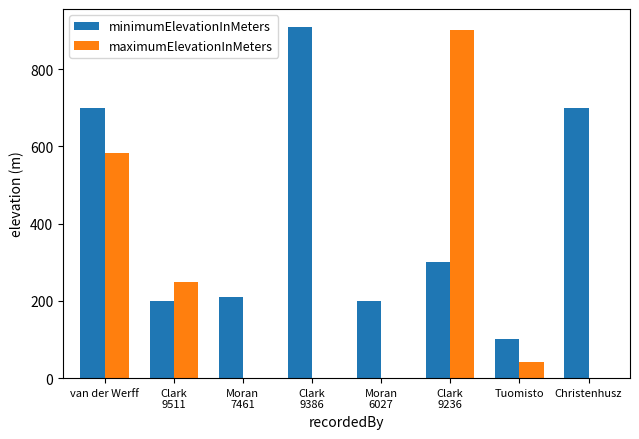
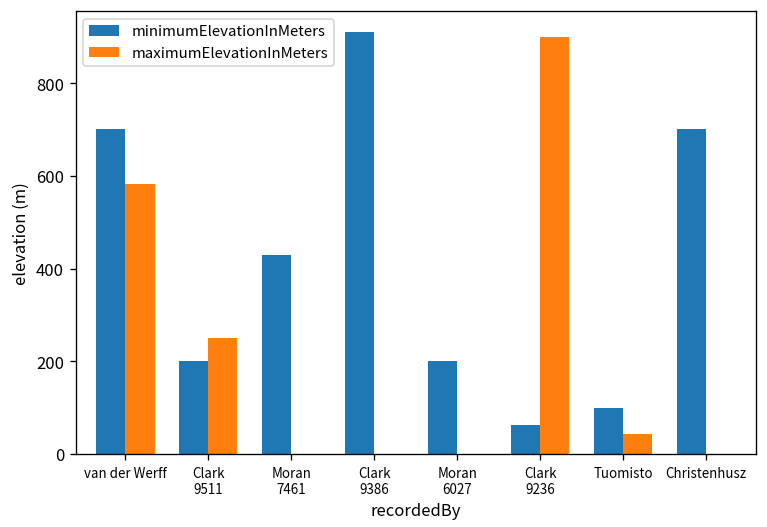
  {
    "minimumElevationInMeters": {
      "van der Werff": 700,
      "Clark 9511": 200,
-     "Moran 7461": 210,
+     "Moran 7461": 430,
      "Clark 9386": 910,
      "Moran 6027": 200,
-     "Clark 9236": 300,
+     "Clark 9236": 60,
      "Tuomisto": 100,
      "Christenhusz": 700
    },
    "maximumElevationInMeters": {
      "van der Werff": 580,
      "Clark 9511": 250,
      "Moran 7461": 0,
      "Clark 9386": 0,
      "Moran 6027": 0,
      "Clark 9236": 900,
      "Tuomisto": 40,
      "Christenhusz": 0
    }
  }
